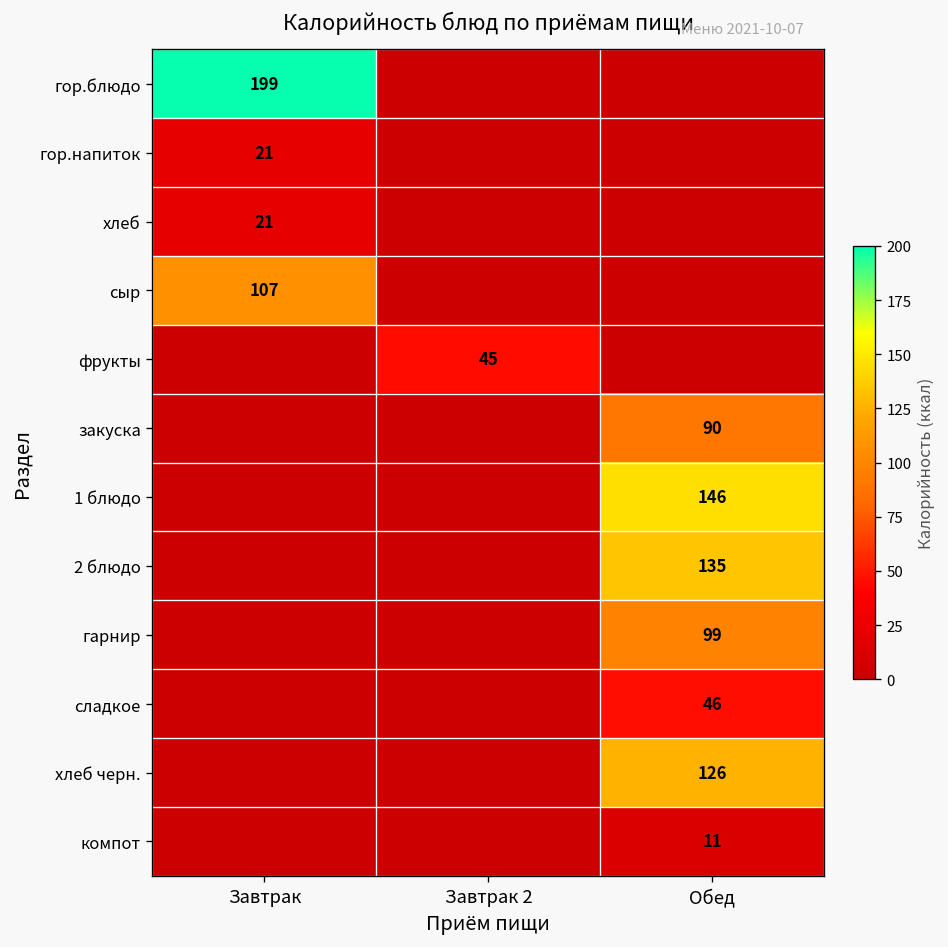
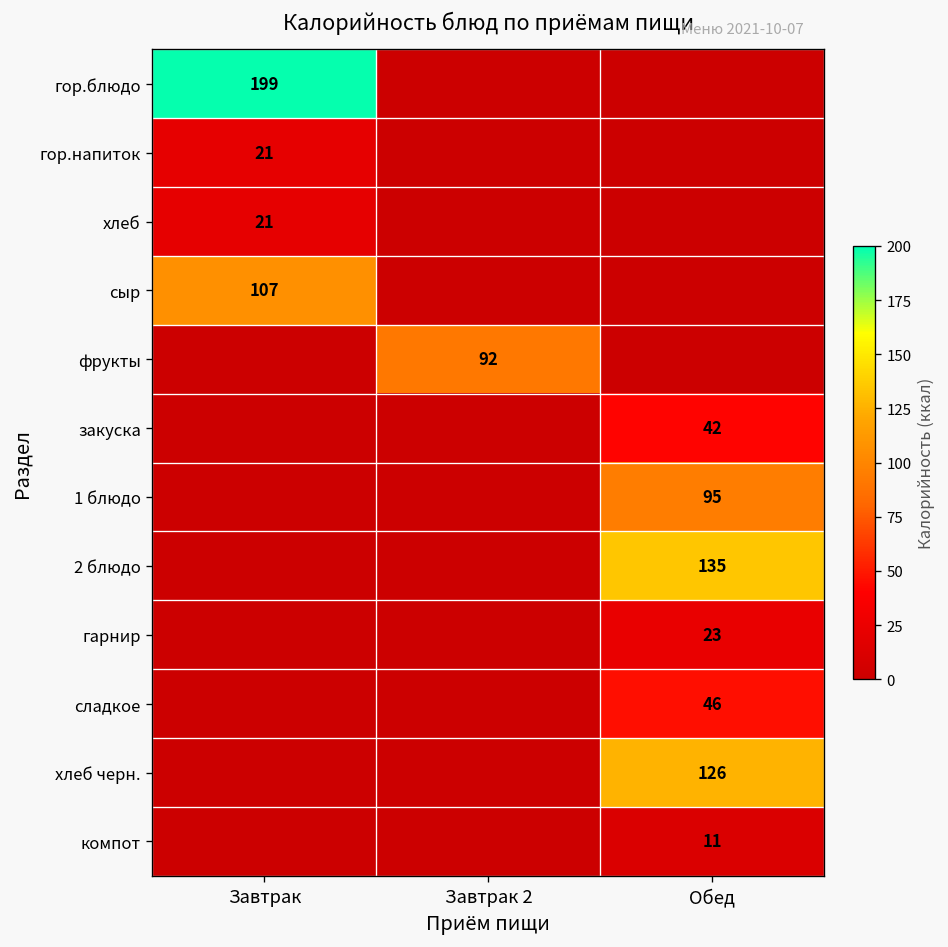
  {
    "гор.блюдо": {
      "Завтрак": 199
    },
    "гор.напиток": {
      "Завтрак": 21
    },
    "хлеб": {
      "Завтрак": 21
    },
    "сыр": {
      "Завтрак": 107
    },
    "фрукты": {
-     "Завтрак 2": 45
+     "Завтрак 2": 92
    },
    "закуска": {
-     "Обед": 90
+     "Обед": 42
    },
    "1 блюдо": {
-     "Обед": 146
+     "Обед": 95
    },
    "2 блюдо": {
      "Обед": 135
    },
    "гарнир": {
-     "Обед": 99
+     "Обед": 23
    },
    "сладкое": {
      "Обед": 46
    },
    "хлеб черн.": {
      "Обед": 126
    },
    "компот": {
      "Обед": 11
    }
  }
